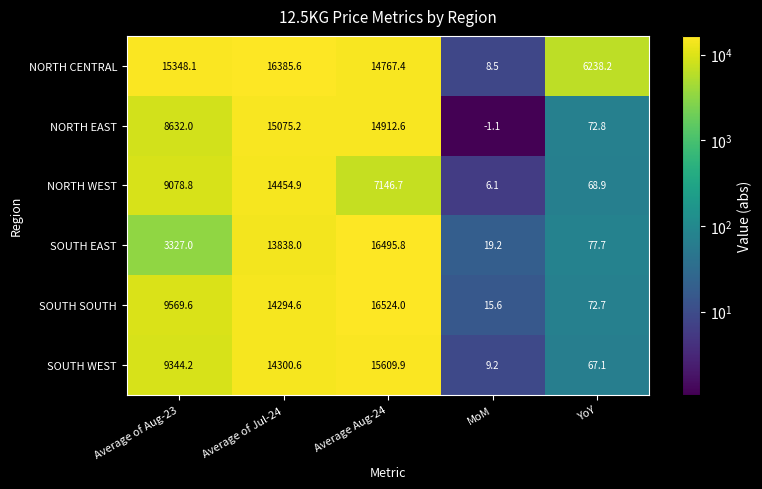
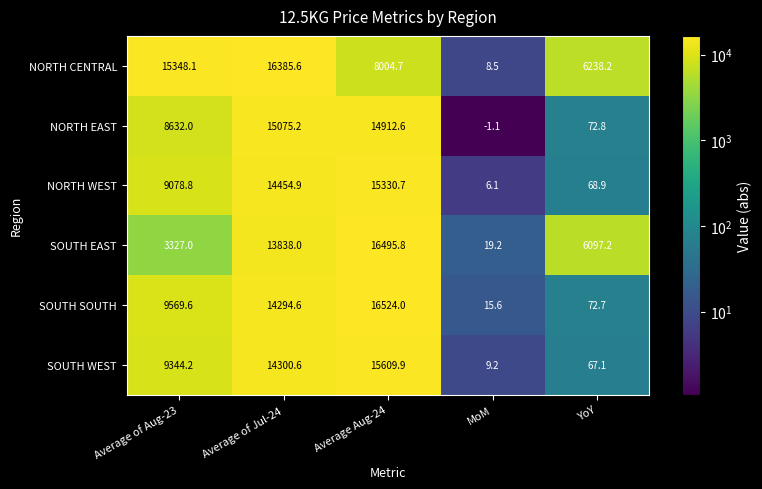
  {
    "NORTH CENTRAL": {
      "Average of Aug-23": 15348.1,
      "Average of Jul-24": 16385.6,
-     "Average Aug-24": 14767.4,
+     "Average Aug-24": 8004.7,
      "MoM": 8.5,
      "YoY": 6238.2
    },
    "NORTH EAST": {
      "Average of Aug-23": 8632.0,
      "Average of Jul-24": 15075.2,
      "Average Aug-24": 14912.6,
      "MoM": -1.1,
      "YoY": 72.8
    },
    "NORTH WEST": {
      "Average of Aug-23": 9078.8,
      "Average of Jul-24": 14454.9,
-     "Average Aug-24": 7146.7,
+     "Average Aug-24": 15330.7,
      "MoM": 6.1,
      "YoY": 68.9
    },
    "SOUTH EAST": {
      "Average of Aug-23": 3327.0,
      "Average of Jul-24": 13838.0,
      "Average Aug-24": 16495.8,
      "MoM": 19.2,
-     "YoY": 77.7
+     "YoY": 6097.2
    },
    "SOUTH SOUTH": {
      "Average of Aug-23": 9569.6,
      "Average of Jul-24": 14294.6,
      "Average Aug-24": 16524.0,
      "MoM": 15.6,
      "YoY": 72.7
    },
    "SOUTH WEST": {
      "Average of Aug-23": 9344.2,
      "Average of Jul-24": 14300.6,
      "Average Aug-24": 15609.9,
      "MoM": 9.2,
      "YoY": 67.1
    }
  }
